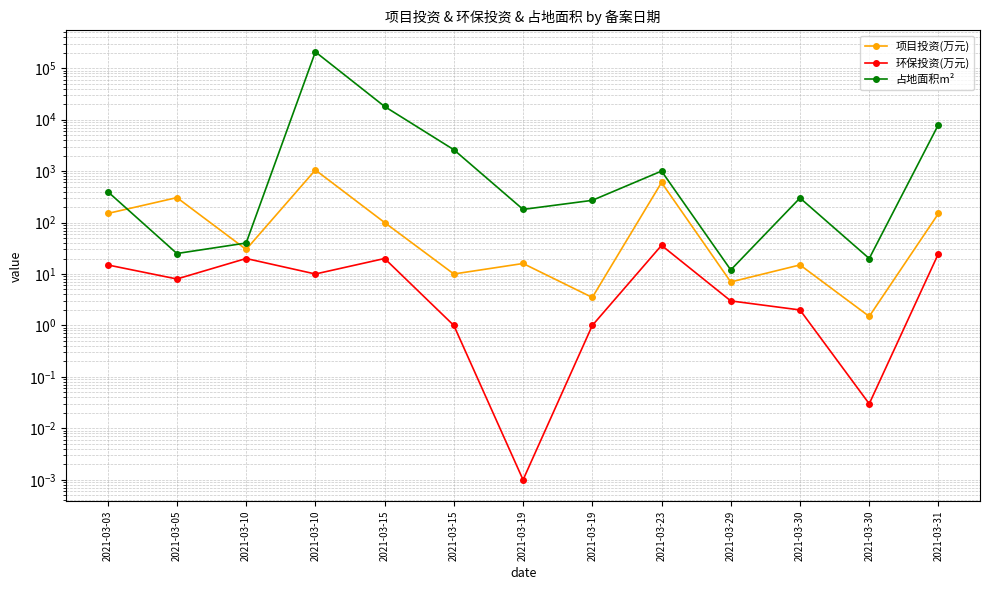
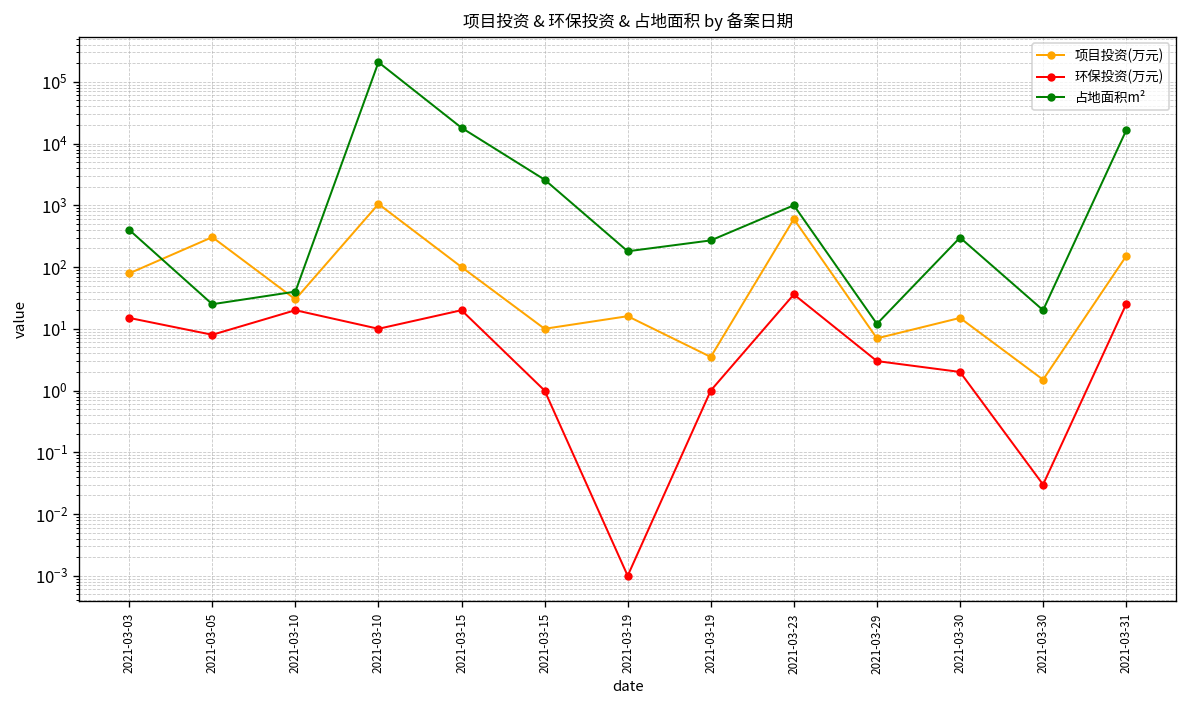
  {
    "项目投资(万元)": {
-     "2021-03-03": 150,
+     "2021-03-03": 80,
      "2021-03-05": 300,
      "2021-03-23": 600,
      "2021-03-29": 7,
      "2021-03-31": 150
    },
    "环保投资(万元)": {
      "2021-03-03": 15,
      "2021-03-05": 8,
      "2021-03-23": 40,
      "2021-03-29": 3,
      "2021-03-31": 30
    },
    "占地面积m²": {
      "2021-03-03": 400,
      "2021-03-05": 30,
      "2021-03-23": 1000,
      "2021-03-29": 12,
-     "2021-03-31": 8000
+     "2021-03-31": 16000
    }
  }
